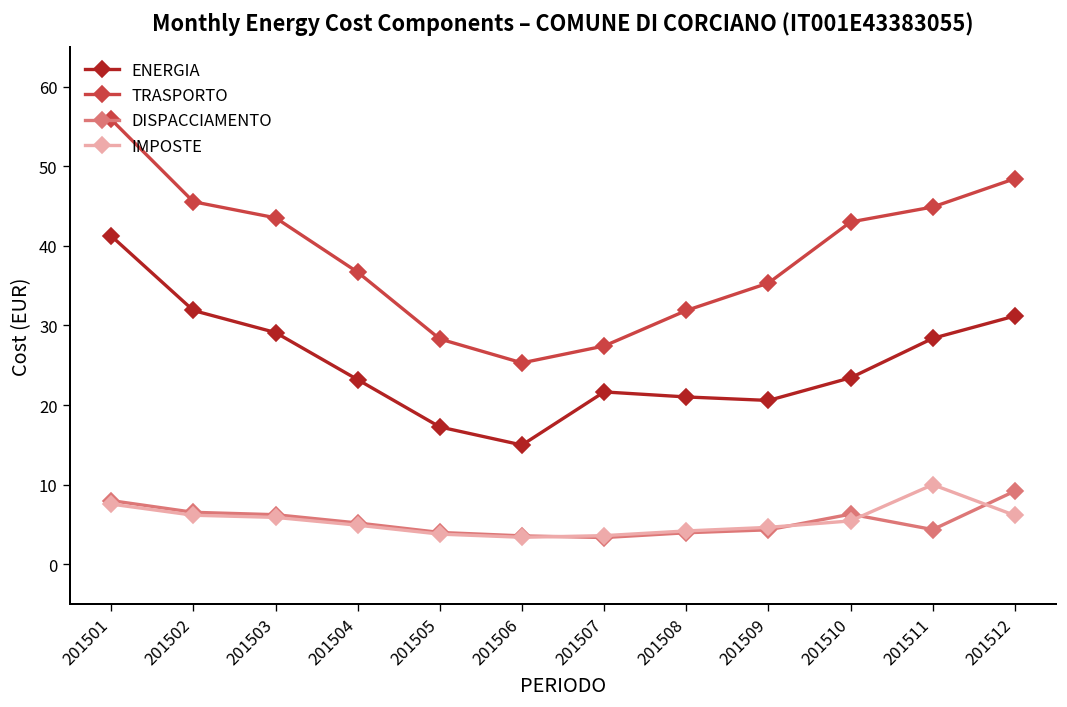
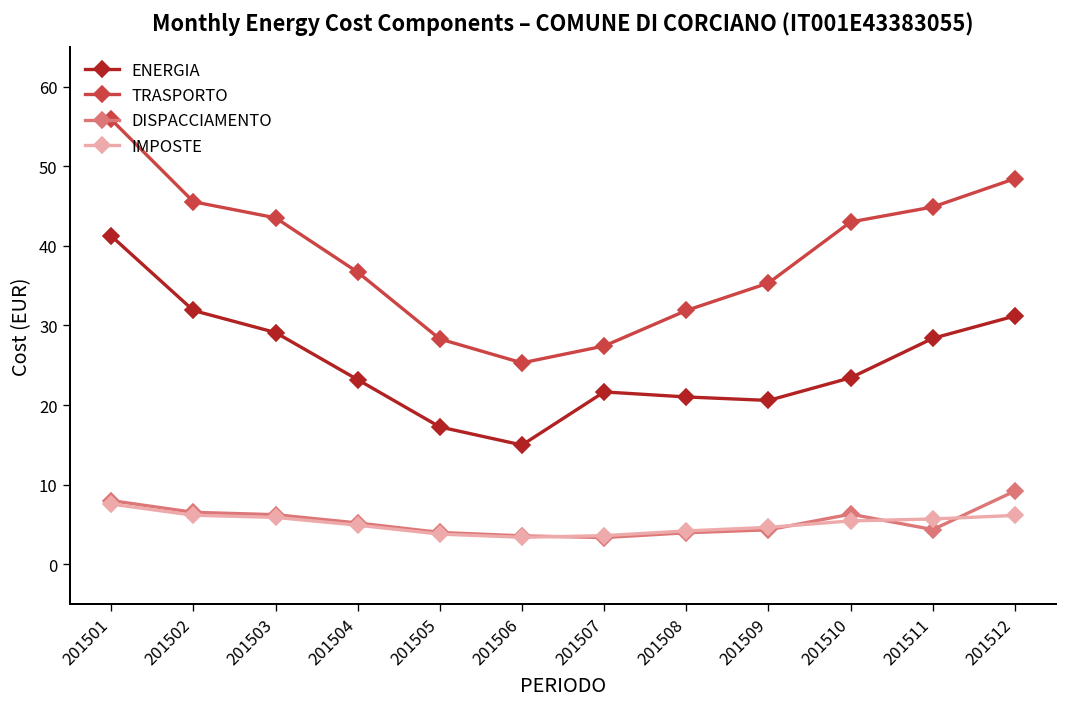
  {
    "DISPACCIAMENTO": {
      "201501": 8,
      "201510": 6,
      "201511": 4,
      "201512": 9
    },
    "IMPOSTE": {
      "201501": 8,
      "201510": 5,
-     "201511": 10,
+     "201511": 6,
      "201512": 6
    }
  }
